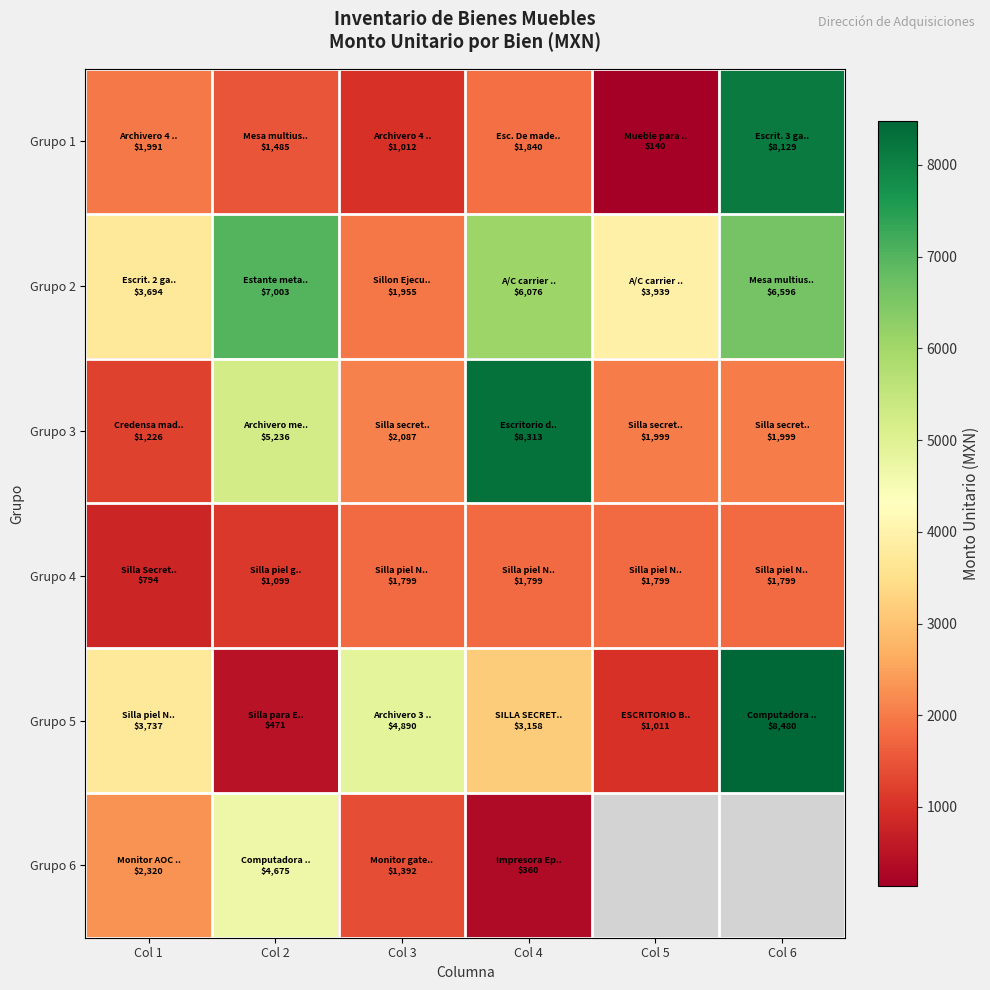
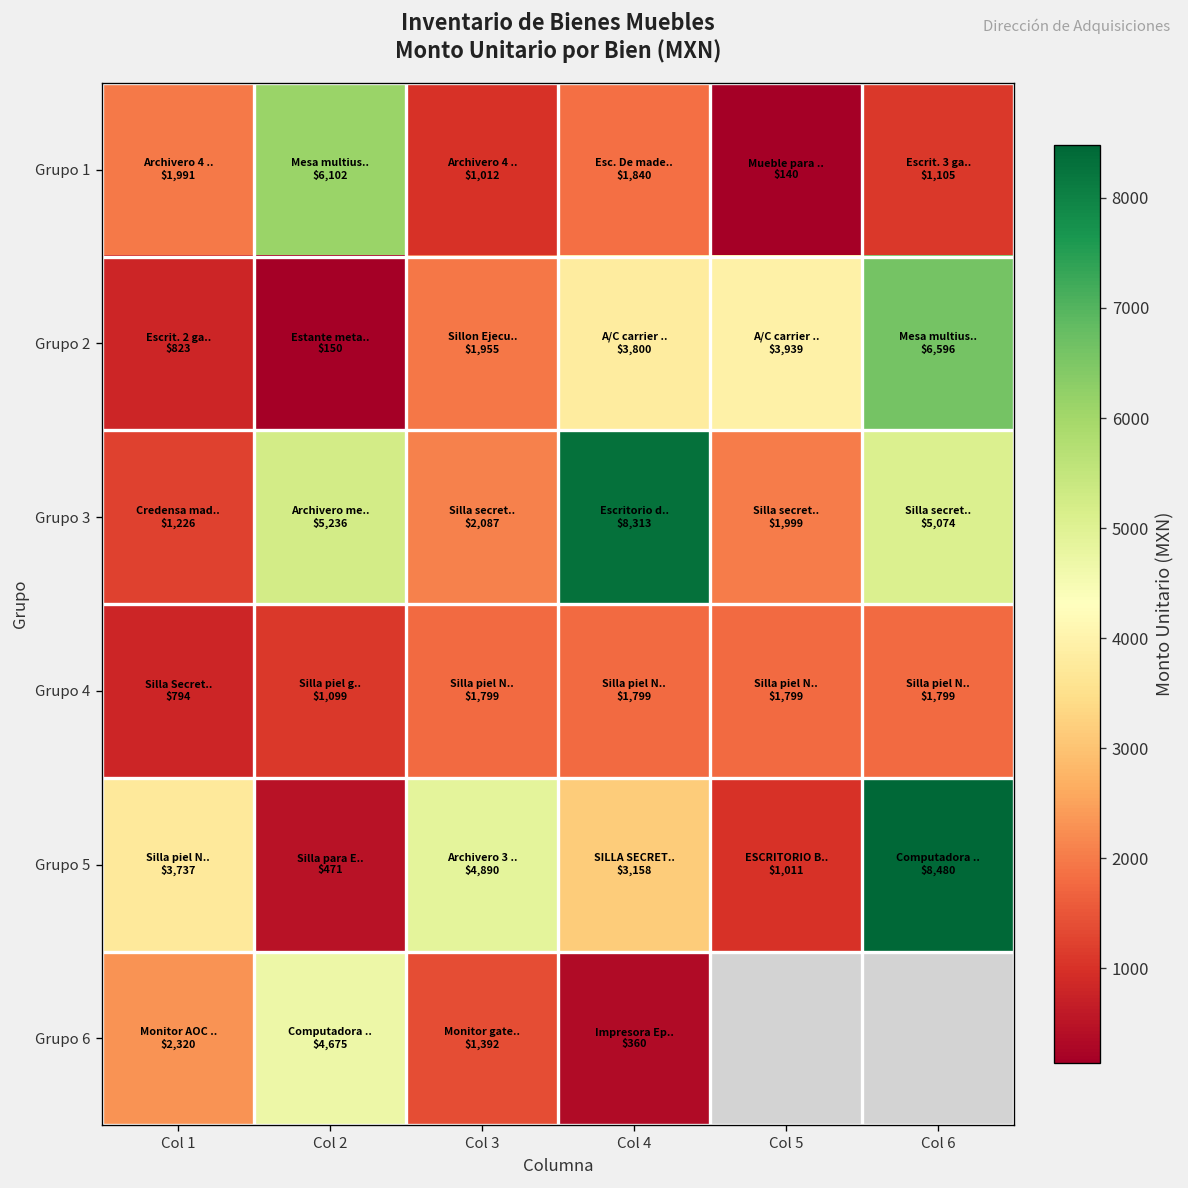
  {
    "Grupo 1": {
-     "Col 2": "$1,485",
+     "Col 2": "$6,102",
      "Col 4": "$1,840",
      "Col 5": "$140",
-     "Col 6": "$8,129"
+     "Col 6": "$1,105"
    },
    "Grupo 2": {
-     "Col 1": "$3,694",
-     "Col 2": "$7,003",
+     "Col 1": "$823",
+     "Col 2": "$150",
      "Col 3": "$1,955",
-     "Col 4": "$6,076",
+     "Col 4": "$3,800",
      "Col 5": "$3,939",
      "Col 6": "$6,596"
    },
    "Grupo 3": {
      "Col 1": "$1,226",
      "Col 2": "$5,236",
      "Col 3": "$2,087",
      "Col 4": "$8,313",
      "Col 5": "$1,999",
-     "Col 6": "$1,999"
+     "Col 6": "$5,074"
    },
    "Grupo 4": {
      "Col 1": "$794",
      "Col 2": "$1,099",
      "Col 3": "$1,799",
      "Col 4": "$1,799",
      "Col 5": "$1,799",
      "Col 6": "$1,799"
    },
    "Grupo 5": {
      "Col 1": "$3,737",
      "Col 2": "$471",
      "Col 4": "$3,158",
      "Col 5": "$1,011",
      "Col 6": "$8,480"
    },
    "Grupo 6": {
      "Col 1": "$2,320",
      "Col 2": "$4,675",
      "Col 3": "$1,392",
      "Col 4": "$360"
    }
  }
